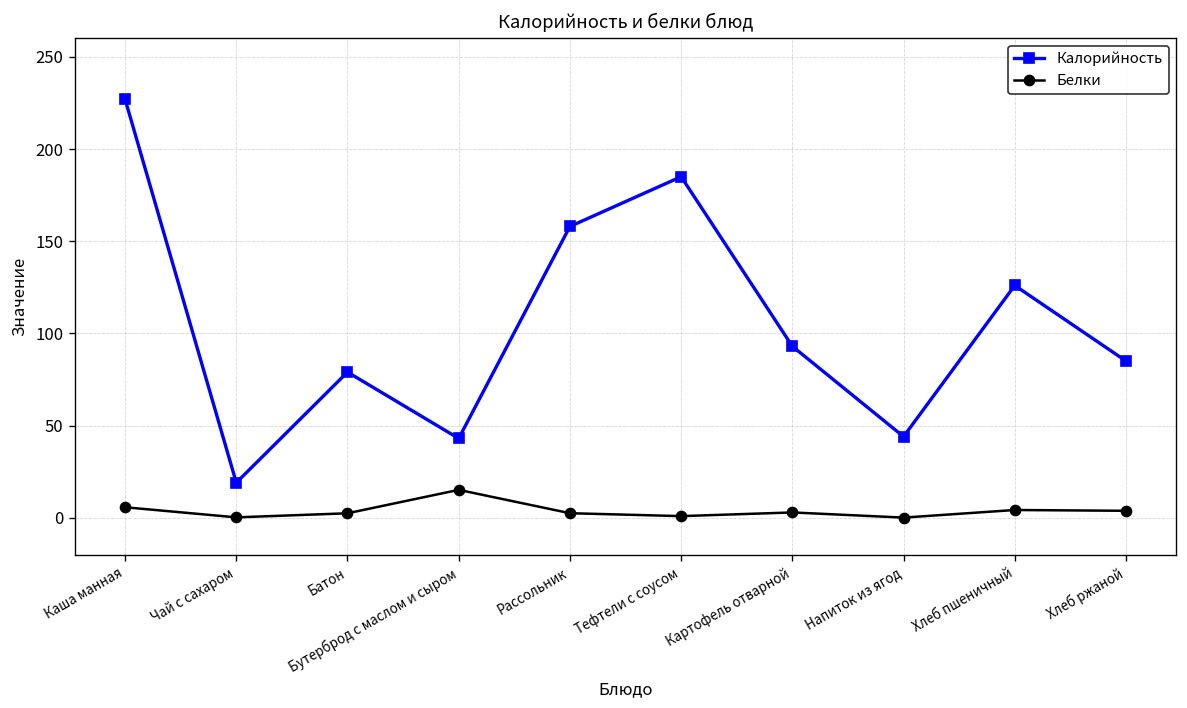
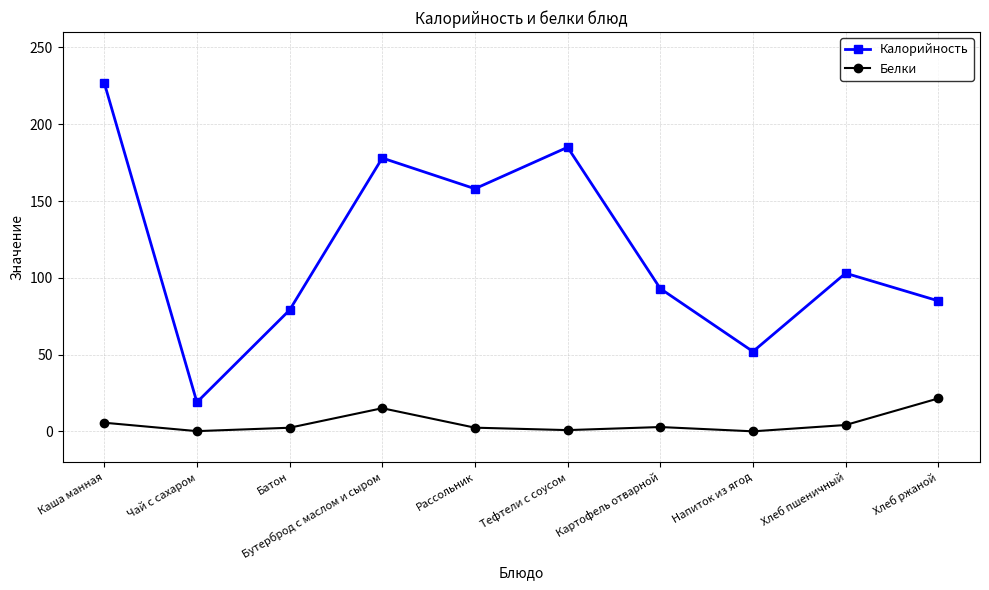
  {
    "Калорийность": {
      "Каша манная": 227,
      "Чай с сахаром": 19,
      "Батон": 79,
-     "Бутерброд с маслом и сыром": 43,
+     "Бутерброд с маслом и сыром": 178,
      "Рассольник": 158,
      "Тефтели с соусом": 185,
      "Картофель отварной": 93,
-     "Напиток из ягод": 44,
-     "Хлеб пшеничный": 126,
+     "Напиток из ягод": 52,
+     "Хлеб пшеничный": 103,
      "Хлеб ржаной": 85
    },
    "Белки": {
      "Каша манная": 6,
      "Чай с сахаром": 0,
      "Батон": 2,
      "Бутерброд с маслом и сыром": 15,
      "Рассольник": 2,
      "Тефтели с соусом": 1,
      "Картофель отварной": 3,
      "Напиток из ягод": 0,
      "Хлеб пшеничный": 4,
-     "Хлеб ржаной": 4
+     "Хлеб ржаной": 21
    }
  }
